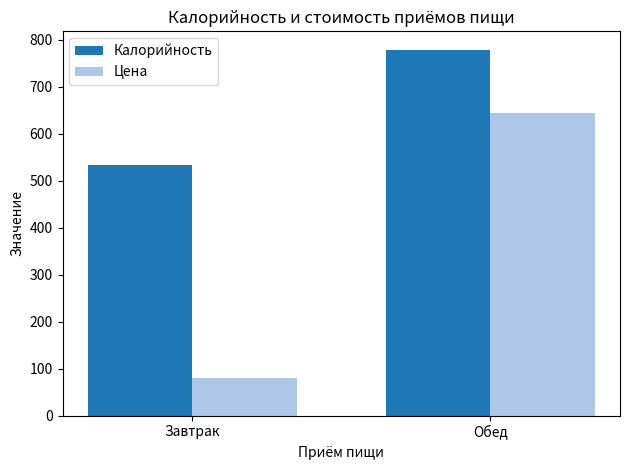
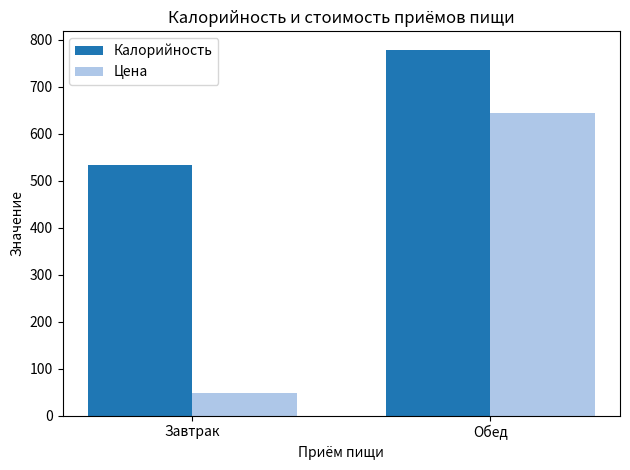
  {
    "Калорийность": {
      "Завтрак": 530,
      "Обед": 780
    },
    "Цена": {
-     "Завтрак": 80,
+     "Завтрак": 50,
      "Обед": 640
    }
  }
